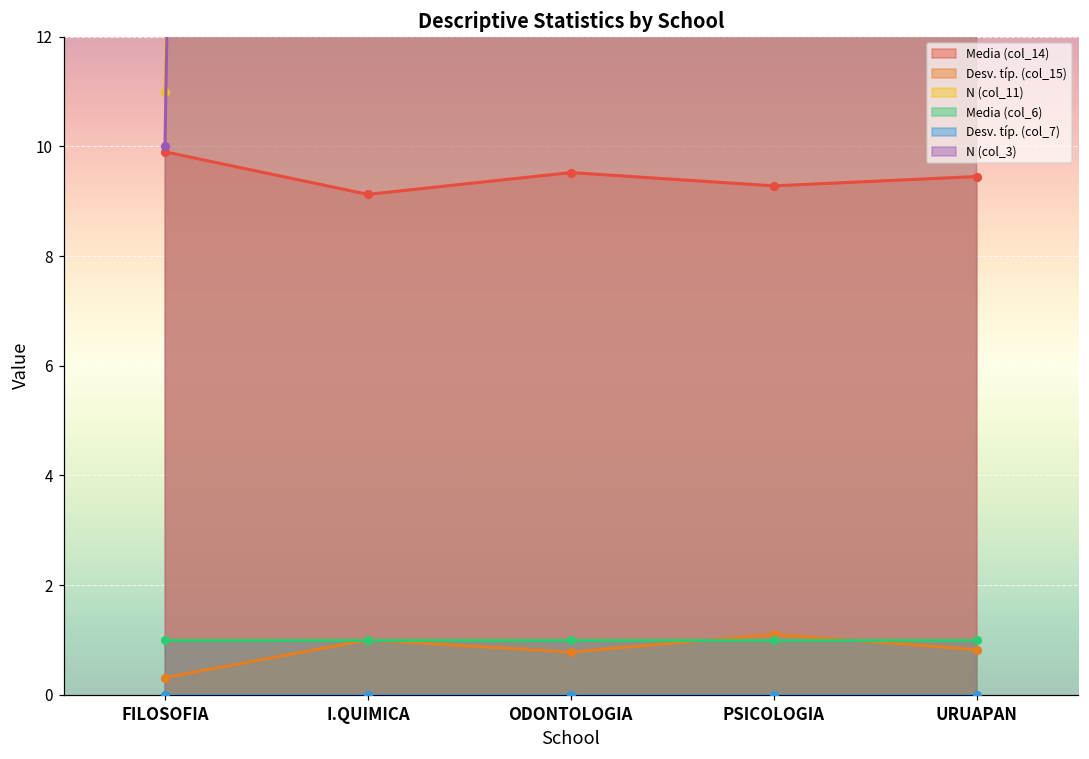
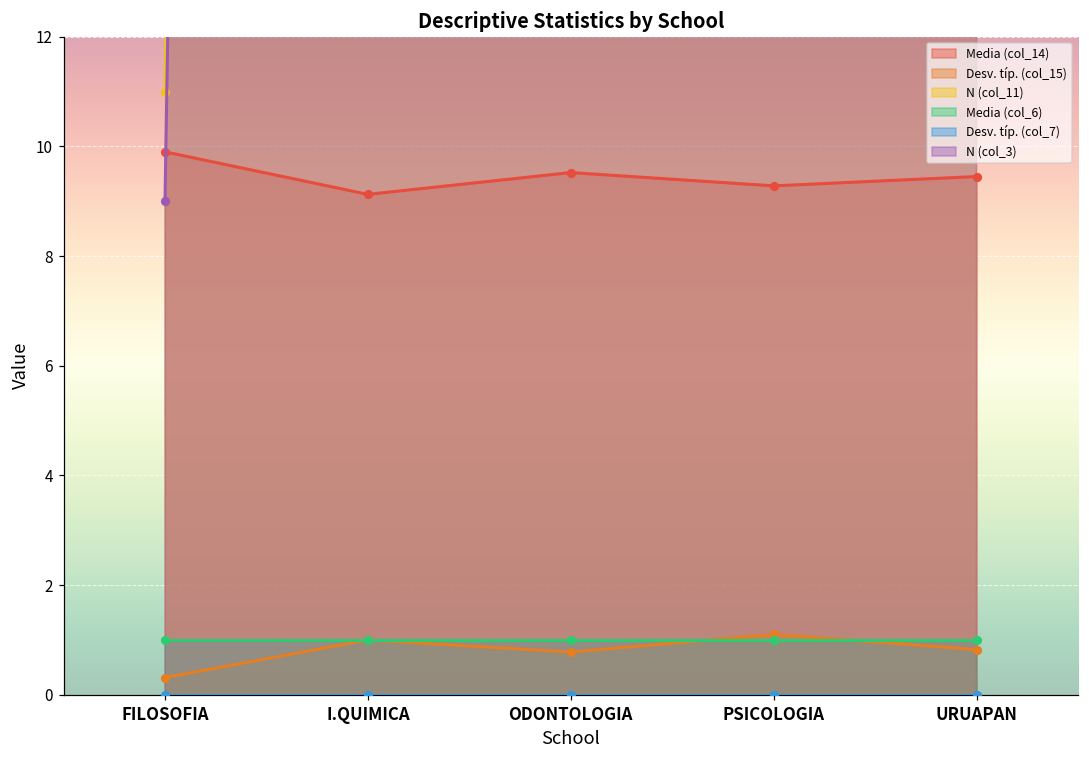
  {
    "Media (col_6)": {
      "FILOSOFIA": 1,
      "ODONTOLOGIA": 1,
      "PSICOLOGIA": 1,
      "URUAPAN": 1
    },
    "Desv. típ. (col_7)": {
      "FILOSOFIA": 0,
      "I.QUIMICA": 0,
      "ODONTOLOGIA": 0,
      "PSICOLOGIA": 0,
      "URUAPAN": 0
    },
    "N (col_3)": {
-     "FILOSOFIA": 10
+     "FILOSOFIA": 9
    }
  }
